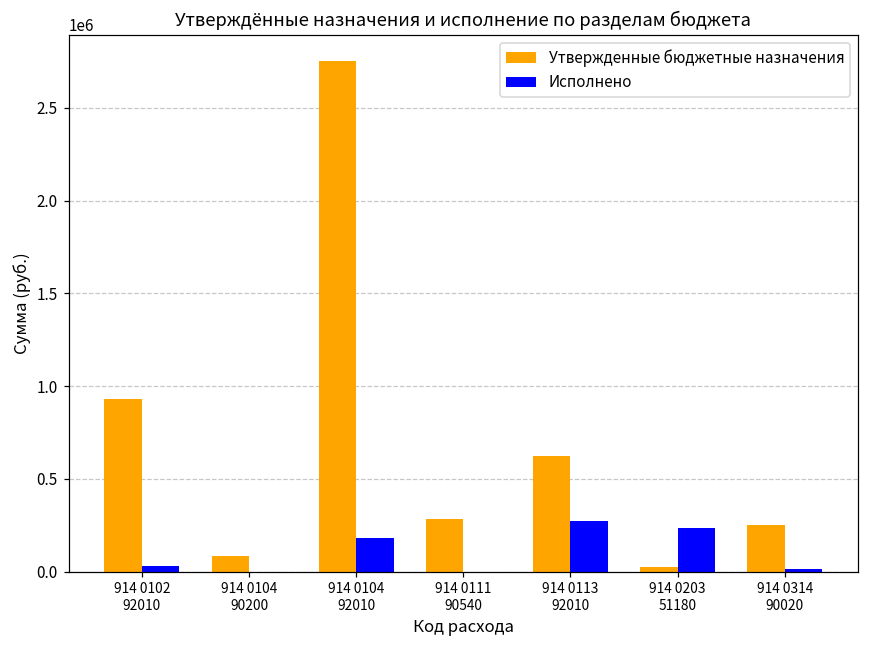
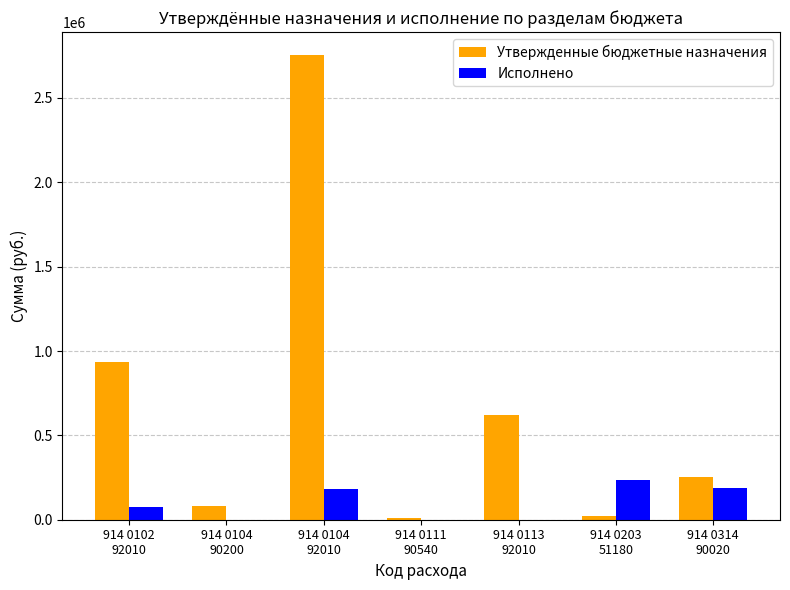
  {
    "Утвержденные бюджетные назначения": {
      "914 0102 92010": 930000,
      "914 0104 90200": 80000,
      "914 0104 92010": 2750000,
-     "914 0111 90540": 280000,
+     "914 0111 90540": 10000,
      "914 0113 92010": 620000,
      "914 0203 51180": 20000,
      "914 0314 90020": 250000
    },
    "Исполнено": {
-     "914 0102 92010": 30000,
+     "914 0102 92010": 80000,
      "914 0104 92010": 180000,
      "914 0111 90540": 0,
-     "914 0113 92010": 270000,
+     "914 0113 92010": 0,
      "914 0203 51180": 230000,
-     "914 0314 90020": 20000
+     "914 0314 90020": 190000
    }
  }
